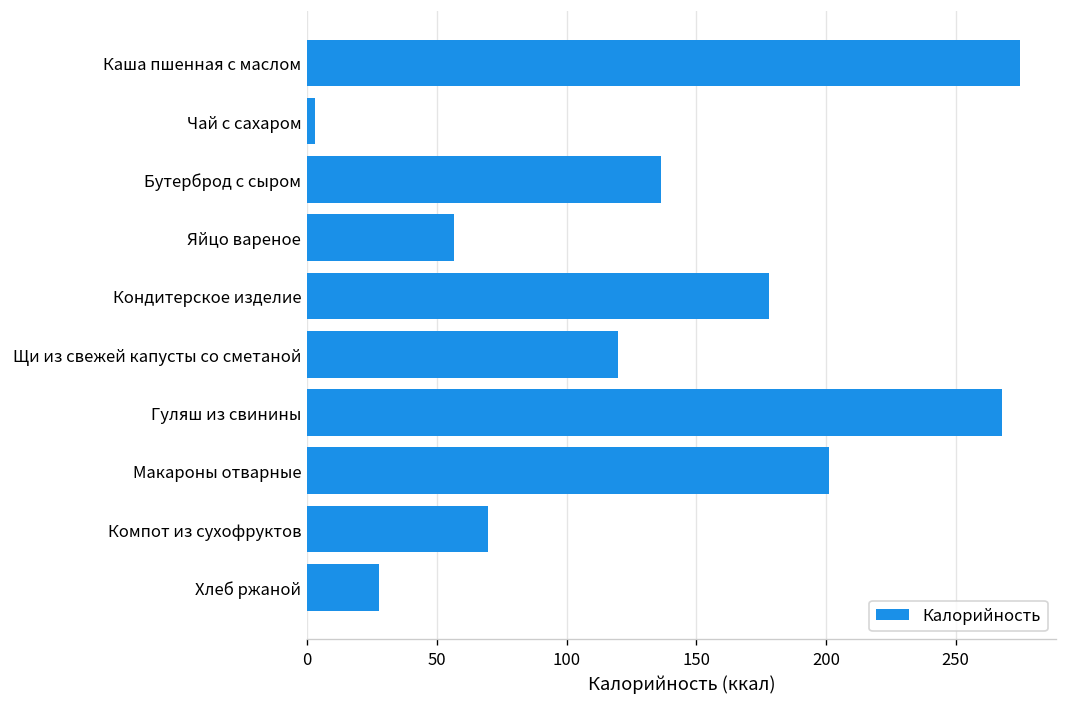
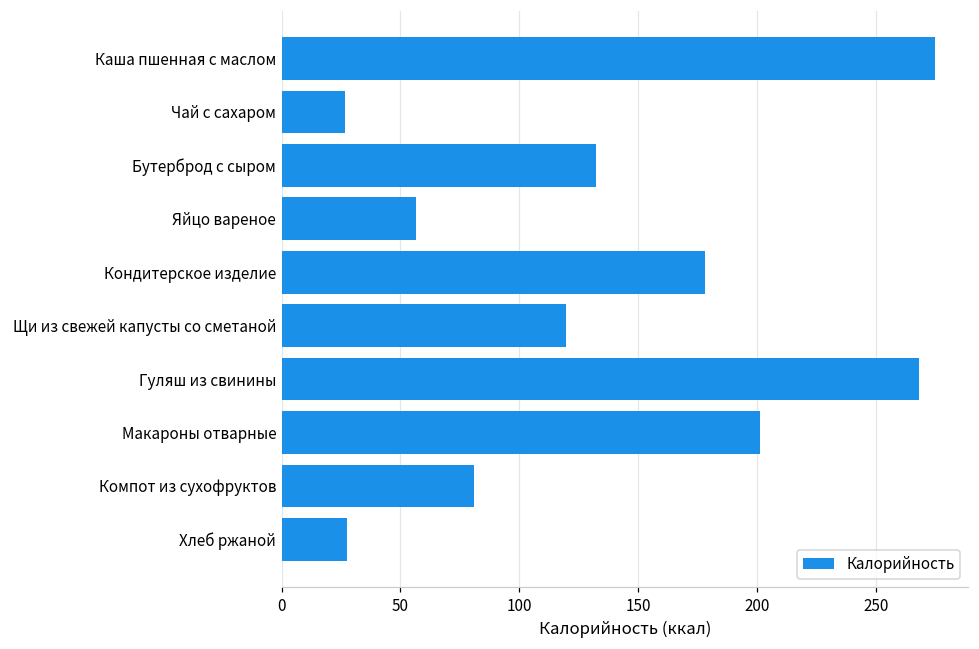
  {
    "Каша пшенная с маслом": 275,
-   "Чай с сахаром": 3,
-   "Бутерброд с сыром": 136,
+   "Чай с сахаром": 27,
+   "Бутерброд с сыром": 132,
    "Яйцо вареное": 57,
    "Кондитерское изделие": 178,
    "Щи из свежей капусты со сметаной": 120,
    "Гуляш из свинины": 268,
    "Макароны отварные": 201,
-   "Компот из сухофруктов": 70,
+   "Компот из сухофруктов": 81,
    "Хлеб ржаной": 28
  }
